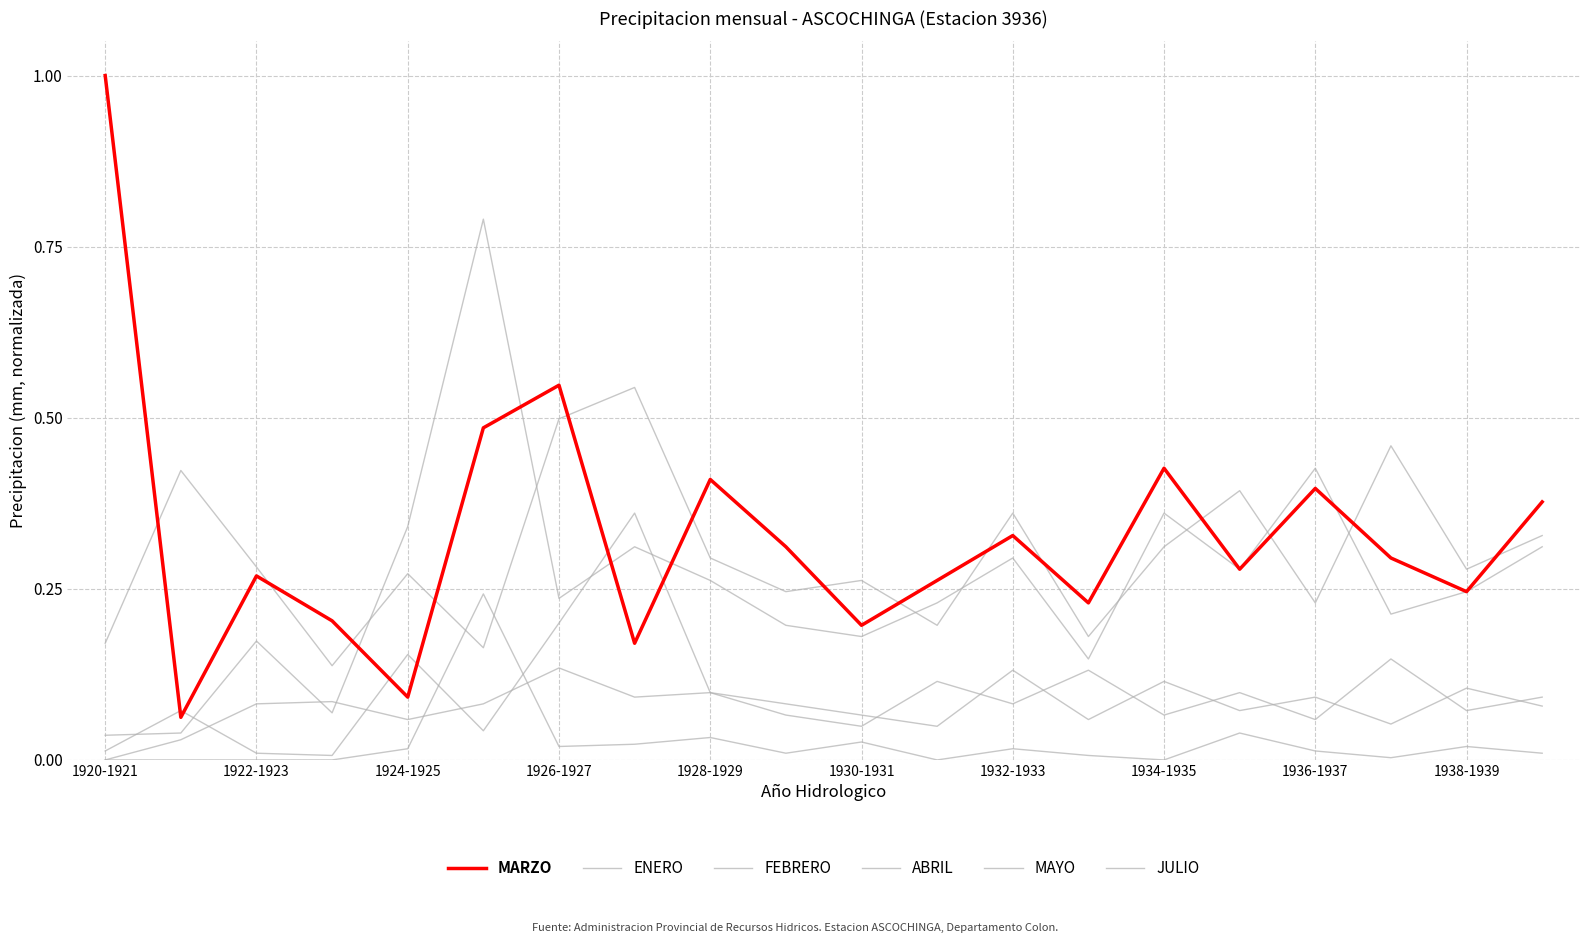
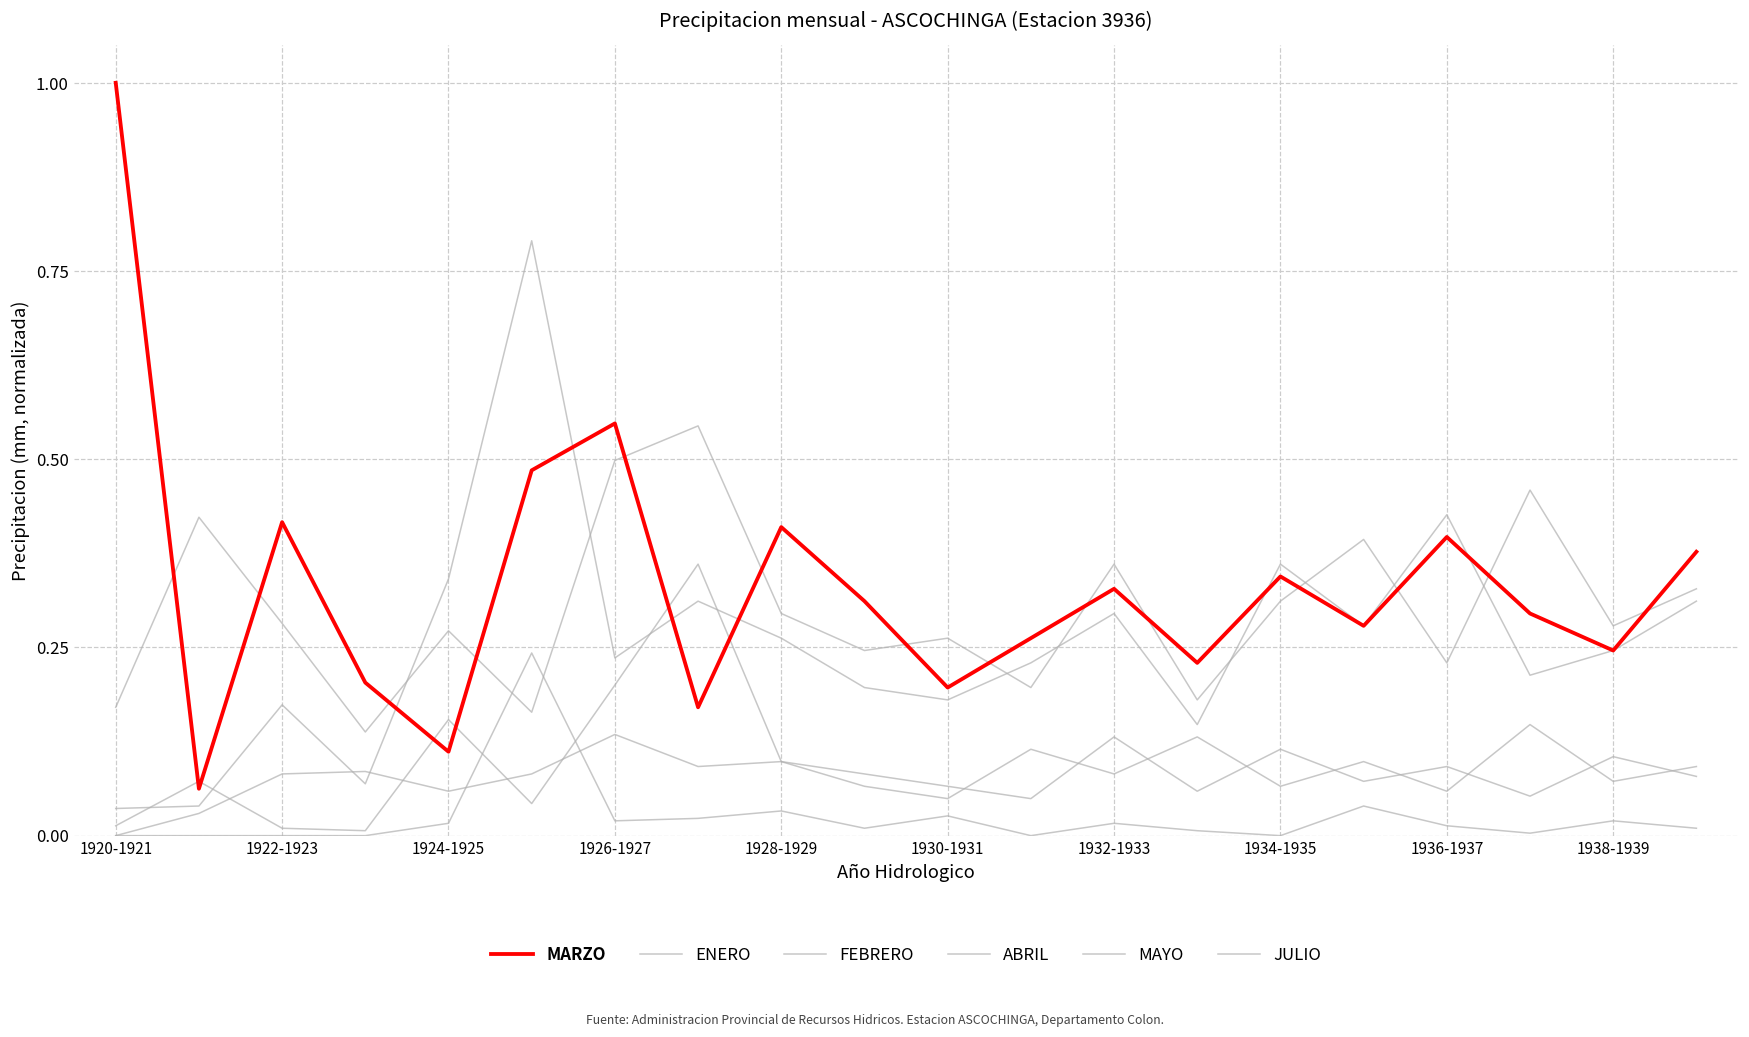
  {
    "MARZO": {
      "1920-1921": 1.00,
-     "1922-1923": 0.27,
-     "1924-1925": 0.09,
+     "1922-1923": 0.42,
+     "1924-1925": 0.11,
      "1926-1927": 0.55,
      "1928-1929": 0.41,
      "1930-1931": 0.20,
      "1932-1933": 0.33,
-     "1934-1935": 0.43,
+     "1934-1935": 0.34,
      "1936-1937": 0.40
    }
  }
